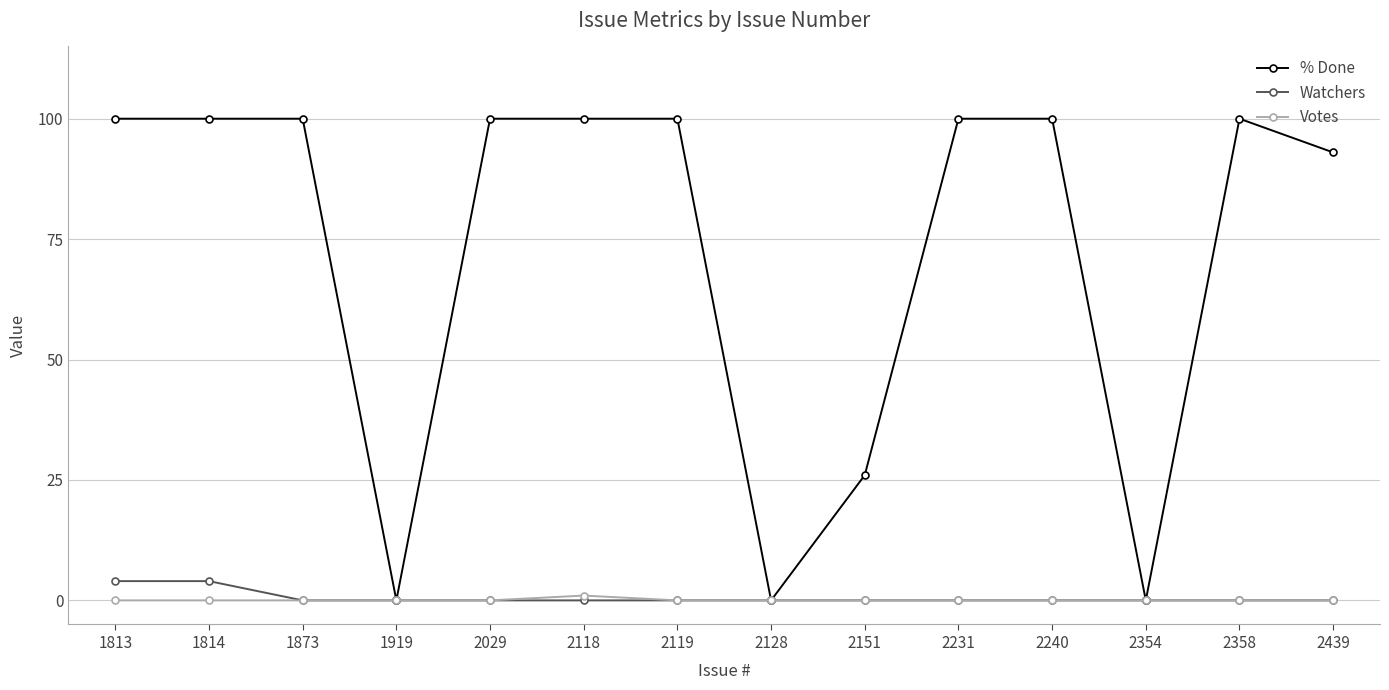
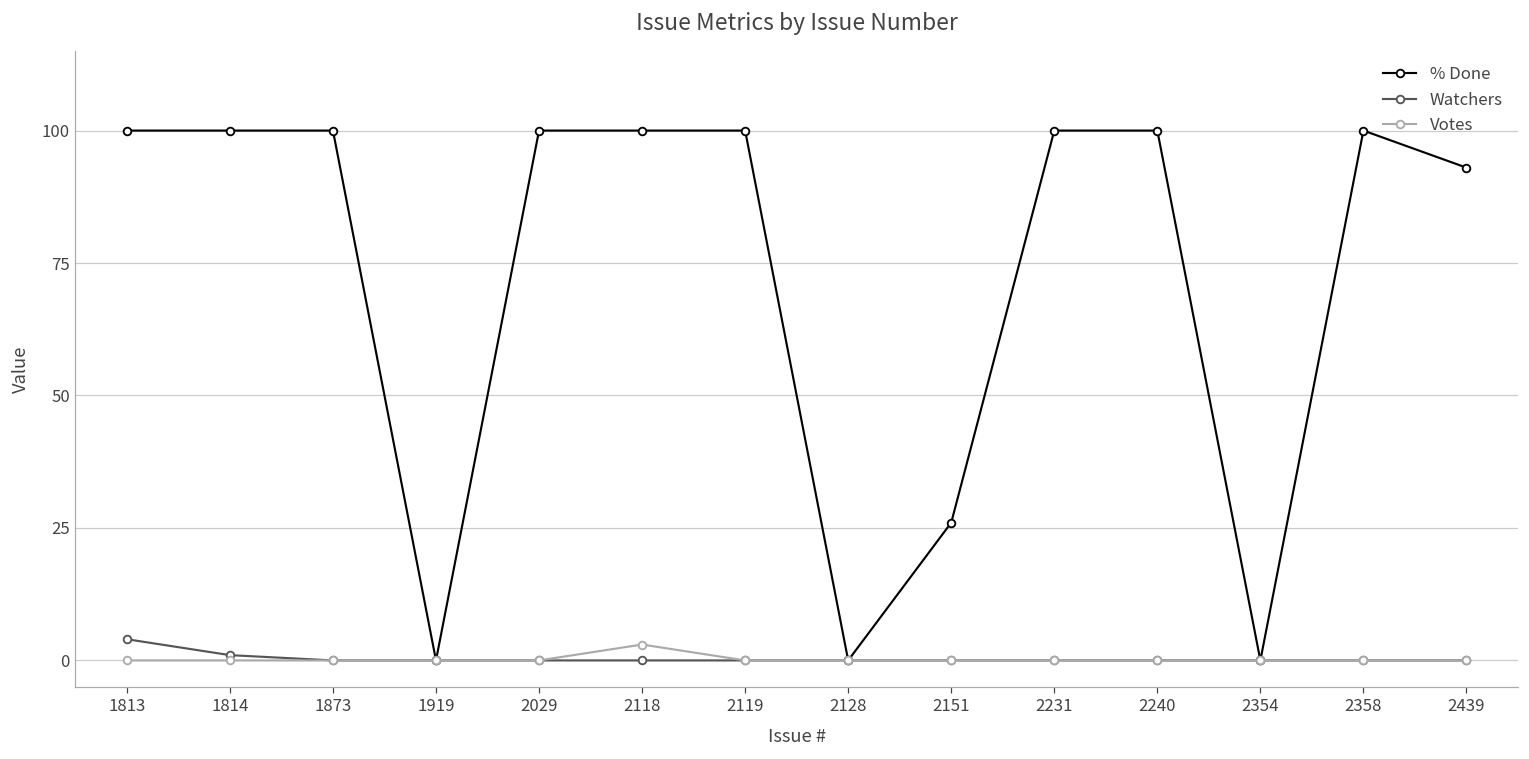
  {
    "% Done": {
      "1813": 100,
      "1814": 100,
      "1873": 100,
      "2029": 100,
      "2118": 100,
      "2119": 100,
      "2151": 26,
      "2231": 100,
      "2240": 100,
      "2358": 100,
      "2439": 93
    },
    "Watchers": {
      "1813": 4,
-     "1814": 4,
+     "1814": 1,
      "2118": 0
    },
    "Votes": {
      "1813": 0,
      "1814": 0,
-     "2118": 1
+     "2118": 3
    }
  }
